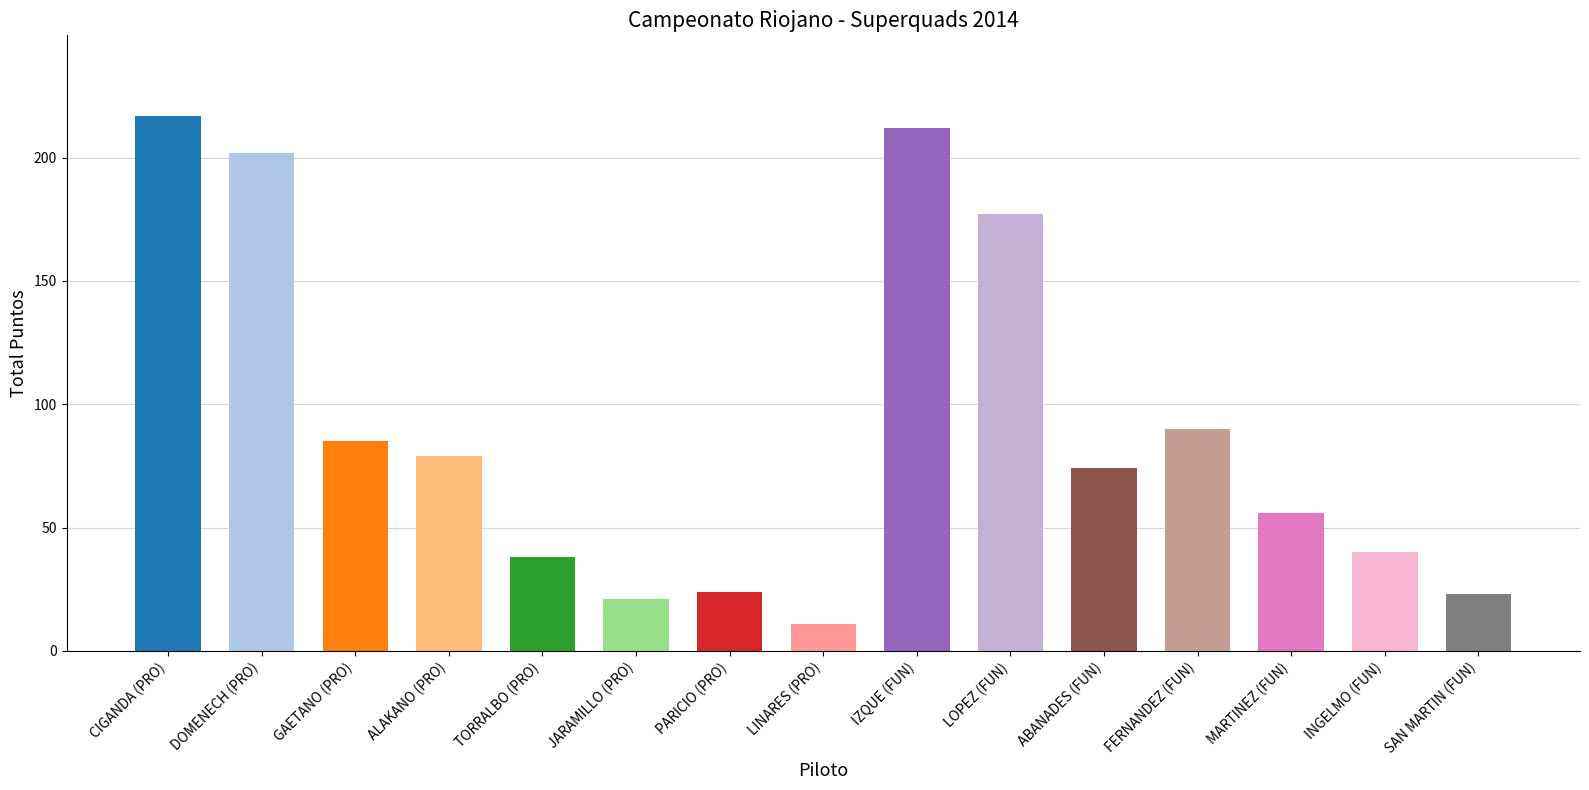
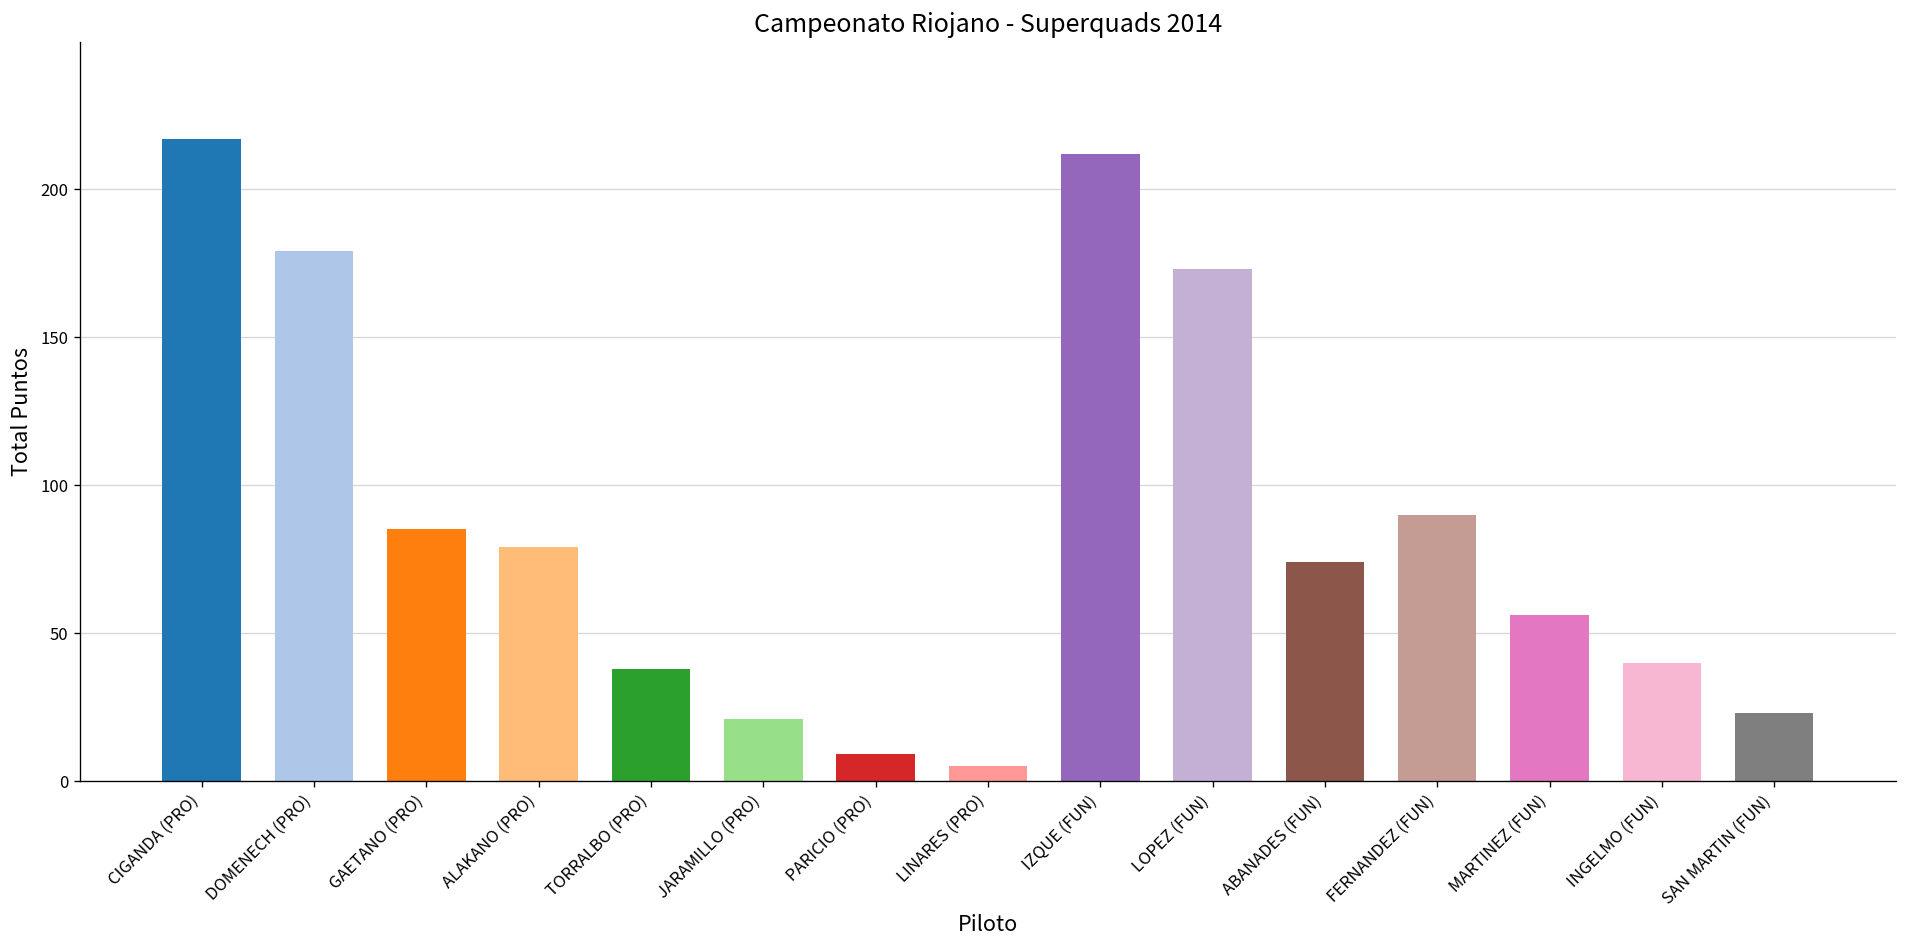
  {
    "CIGANDA (PRO)": 217,
-   "DOMENECH (PRO)": 202,
+   "DOMENECH (PRO)": 179,
    "GAETANO (PRO)": 85,
    "ALAKANO (PRO)": 79,
    "TORRALBO (PRO)": 38,
    "JARAMILLO (PRO)": 21,
-   "PARICIO (PRO)": 24,
-   "LINARES (PRO)": 11,
+   "PARICIO (PRO)": 9,
+   "LINARES (PRO)": 5,
    "IZQUE (FUN)": 212,
-   "LOPEZ (FUN)": 177,
+   "LOPEZ (FUN)": 173,
    "ABANADES (FUN)": 74,
    "FERNANDEZ (FUN)": 90,
    "MARTINEZ (FUN)": 56,
    "INGELMO (FUN)": 40,
    "SAN MARTIN (FUN)": 23
  }
